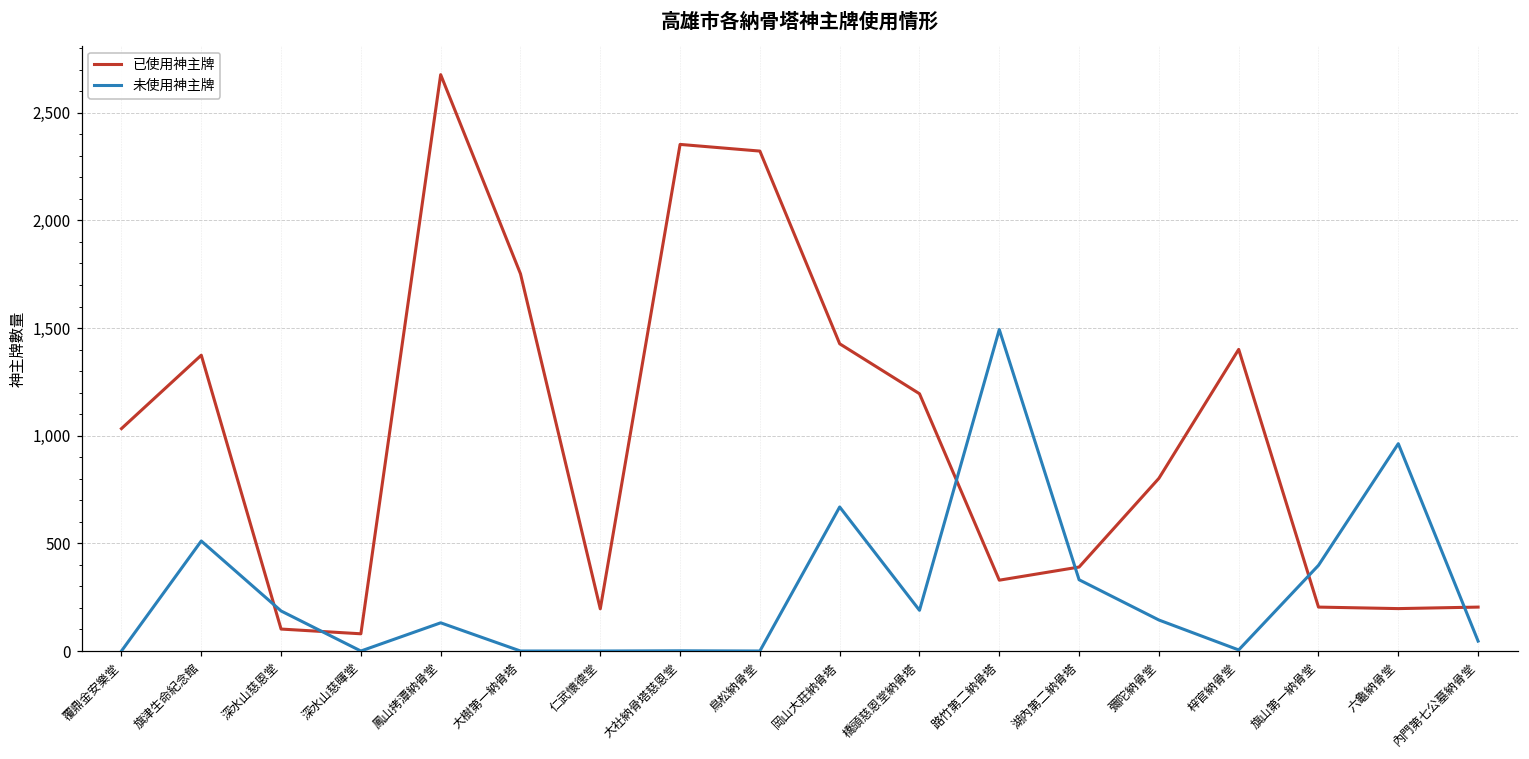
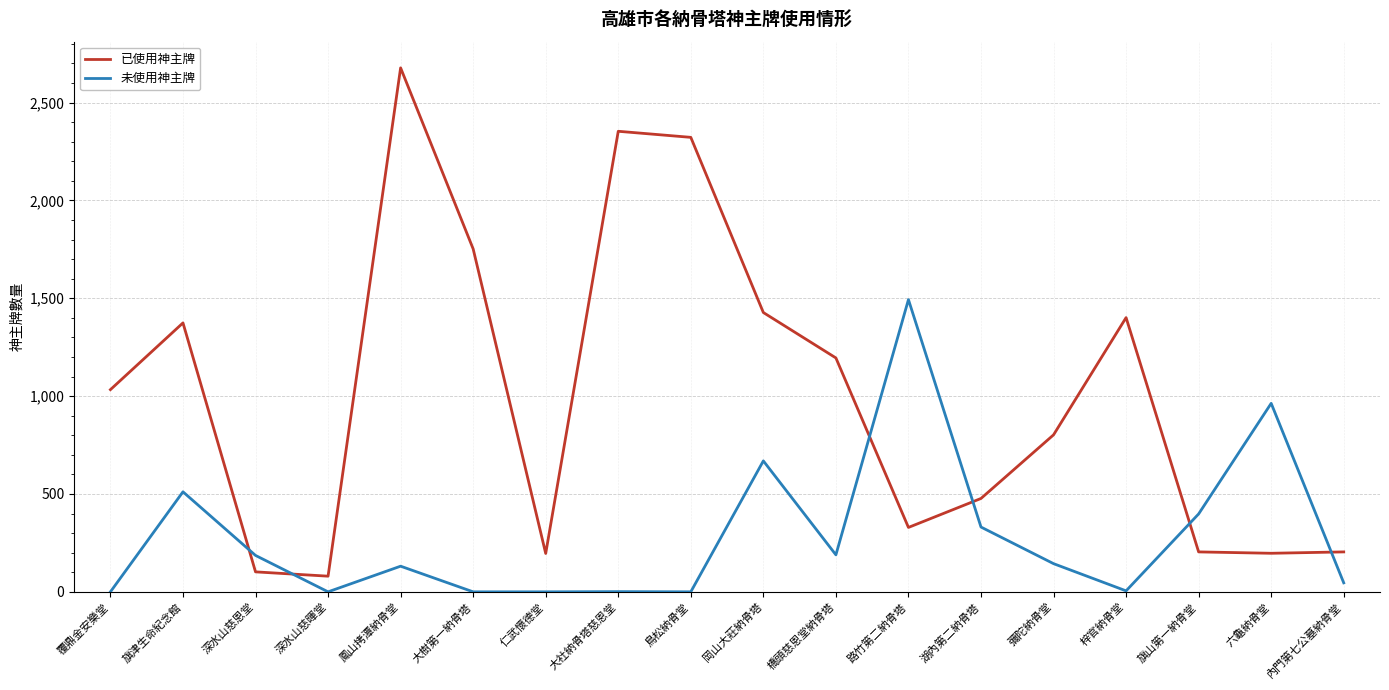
  {
    "已使用神主牌": {
      "覆鼎金安樂堂": "1,030",
      "旗津生命紀念館": "1,370",
      "深水山慈恩堂": "100",
      "深水山慈暉堂": "80",
      "鳳山拷潭納骨堂": "2,680",
      "大樹第一納骨塔": "1,750",
      "仁武懷德堂": "200",
      "大社納骨塔慈恩堂": "2,350",
      "鳥松納骨堂": "2,320",
      "岡山大莊納骨塔": "1,430",
      "橋頭慈恩堂納骨塔": "1,200",
      "路竹第二納骨塔": "330",
-     "湖內第二納骨塔": "390",
+     "湖內第二納骨塔": "480",
      "彌陀納骨堂": "800",
      "梓官納骨堂": "1,400",
      "旗山第一納骨堂": "200",
      "六龜納骨堂": "200",
      "內門第七公墓納骨堂": "200"
    },
    "未使用神主牌": {
      "覆鼎金安樂堂": "0",
      "旗津生命紀念館": "510",
      "深水山慈恩堂": "190",
      "深水山慈暉堂": "0",
      "鳳山拷潭納骨堂": "130",
      "大樹第一納骨塔": "0",
      "仁武懷德堂": "0",
      "大社納骨塔慈恩堂": "0",
      "鳥松納骨堂": "0",
      "岡山大莊納骨塔": "670",
      "橋頭慈恩堂納骨塔": "190",
      "路竹第二納骨塔": "1,490",
      "湖內第二納骨塔": "330",
      "彌陀納骨堂": "140",
      "梓官納骨堂": "10",
      "旗山第一納骨堂": "400",
      "六龜納骨堂": "960",
      "內門第七公墓納骨堂": "50"
    }
  }
